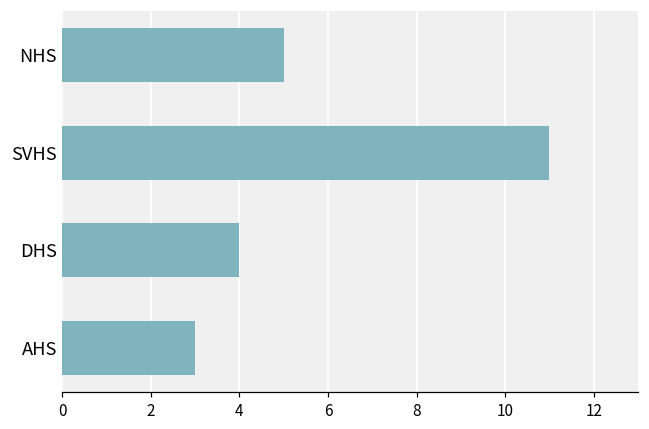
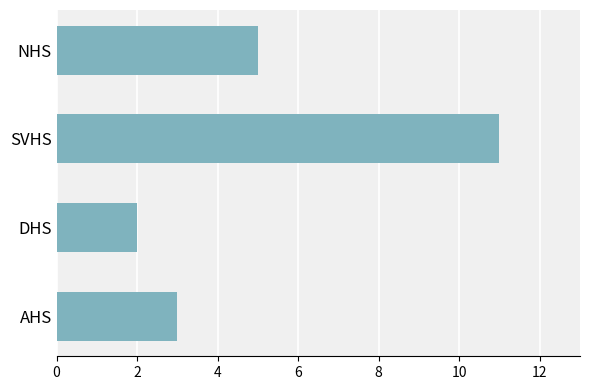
  {
    "NHS": 5,
    "SVHS": 11,
-   "DHS": 4,
+   "DHS": 2,
    "AHS": 3
  }
